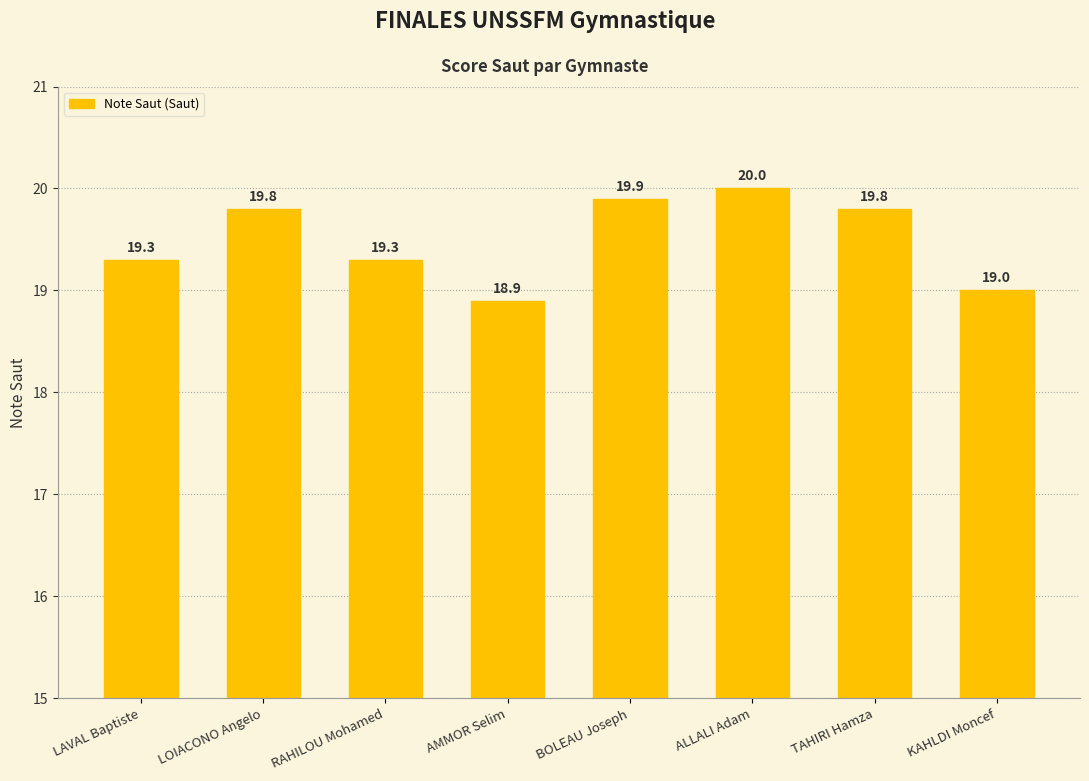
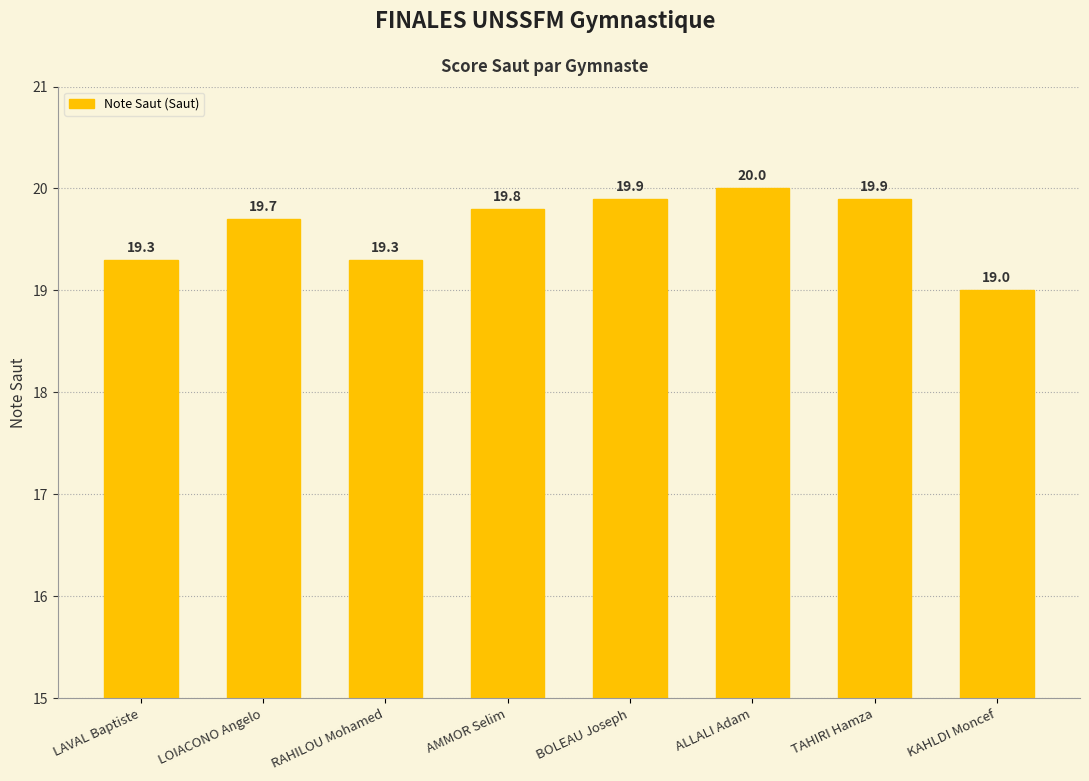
  {
    "LAVAL Baptiste": 19.3,
-   "LOIACONO Angelo": 19.8,
+   "LOIACONO Angelo": 19.7,
    "RAHILOU Mohamed": 19.3,
-   "AMMOR Selim": 18.9,
+   "AMMOR Selim": 19.8,
    "BOLEAU Joseph": 19.9,
    "ALLALI Adam": 20.0,
-   "TAHIRI Hamza": 19.8,
+   "TAHIRI Hamza": 19.9,
    "KAHLDI Moncef": 19.0
  }
